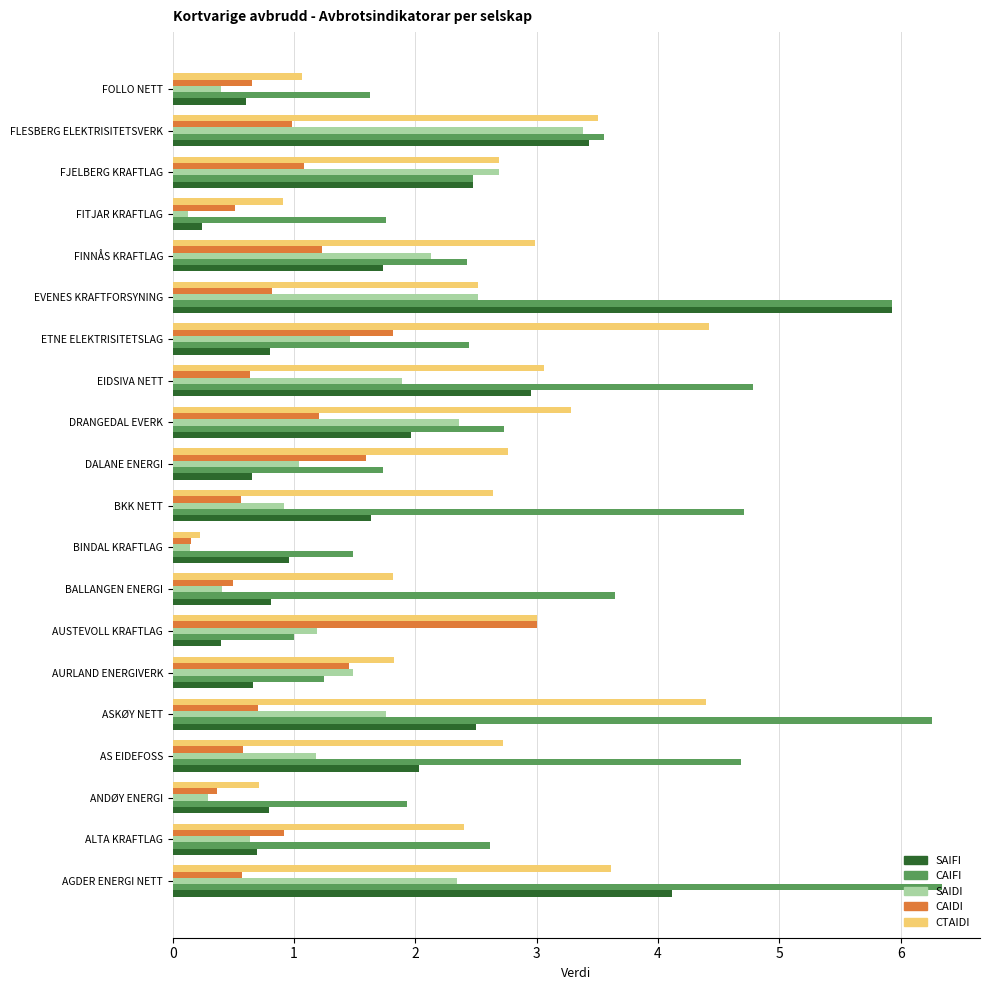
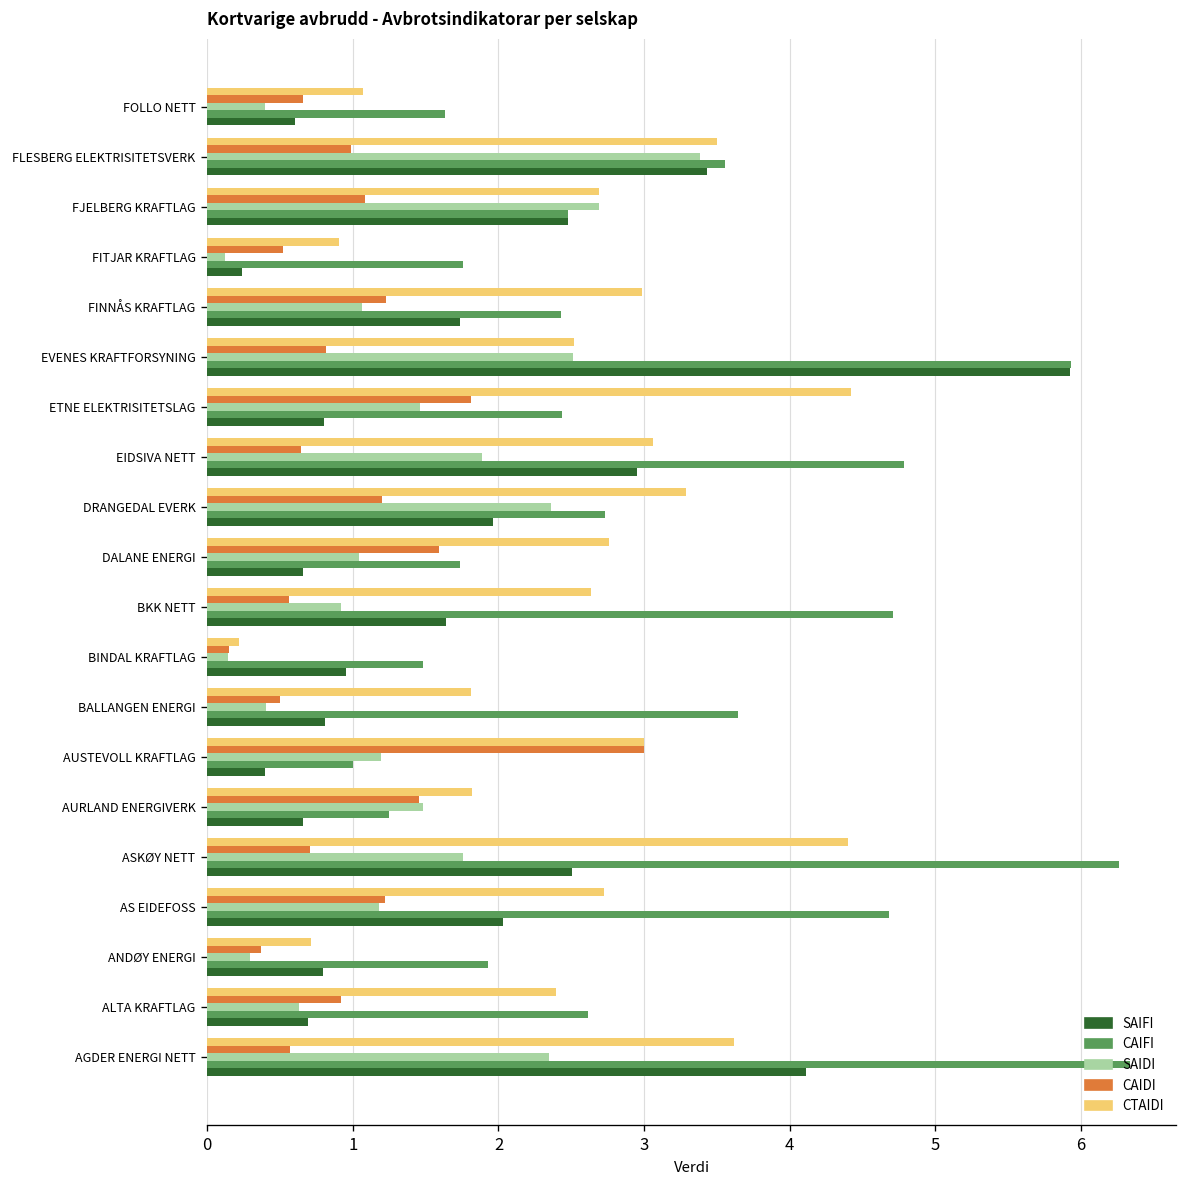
  {
    "SAIFI": {
      "FOLLO NETT": 0.60,
      "FLESBERG ELEKTRISITETSVERK": 3.43,
      "FJELBERG KRAFTLAG": 2.48,
      "FITJAR KRAFTLAG": 0.24,
      "FINNÅS KRAFTLAG": 1.73,
      "EVENES KRAFTFORSYNING": 5.93,
      "ETNE ELEKTRISITETSLAG": 0.80,
      "EIDSIVA NETT": 2.95,
      "DRANGEDAL EVERK": 1.96,
      "DALANE ENERGI": 0.66,
      "BKK NETT": 1.64,
      "BINDAL KRAFTLAG": 0.96,
      "BALLANGEN ENERGI": 0.81,
      "AUSTEVOLL KRAFTLAG": 0.40,
      "AURLAND ENERGIVERK": 0.66,
      "ASKØY NETT": 2.50,
      "AS EIDEFOSS": 2.03,
      "ANDØY ENERGI": 0.79,
      "ALTA KRAFTLAG": 0.69,
      "AGDER ENERGI NETT": 4.11
    },
    "CAIFI": {
      "FOLLO NETT": 1.63,
      "FLESBERG ELEKTRISITETSVERK": 3.56,
      "FJELBERG KRAFTLAG": 2.48,
      "FITJAR KRAFTLAG": 1.76,
      "FINNÅS KRAFTLAG": 2.43,
      "EVENES KRAFTFORSYNING": 5.93,
      "ETNE ELEKTRISITETSLAG": 2.44,
      "EIDSIVA NETT": 4.78,
      "DRANGEDAL EVERK": 2.73,
      "DALANE ENERGI": 1.73,
      "BKK NETT": 4.71,
      "BINDAL KRAFTLAG": 1.49,
      "BALLANGEN ENERGI": 3.64,
      "AUSTEVOLL KRAFTLAG": 1.00,
      "AURLAND ENERGIVERK": 1.25,
      "ASKØY NETT": 6.26,
      "AS EIDEFOSS": 4.68,
      "ANDØY ENERGI": 1.93,
      "ALTA KRAFTLAG": 2.62,
      "AGDER ENERGI NETT": 6.34
    },
    "SAIDI": {
      "FOLLO NETT": 0.39,
      "FLESBERG ELEKTRISITETSVERK": 3.38,
      "FJELBERG KRAFTLAG": 2.69,
      "FITJAR KRAFTLAG": 0.13,
-     "FINNÅS KRAFTLAG": 2.13,
+     "FINNÅS KRAFTLAG": 1.06,
      "EVENES KRAFTFORSYNING": 2.51,
      "ETNE ELEKTRISITETSLAG": 1.46,
      "EIDSIVA NETT": 1.89,
      "DRANGEDAL EVERK": 2.36,
      "DALANE ENERGI": 1.04,
      "BKK NETT": 0.92,
      "BINDAL KRAFTLAG": 0.14,
      "BALLANGEN ENERGI": 0.40,
      "AUSTEVOLL KRAFTLAG": 1.19,
      "AURLAND ENERGIVERK": 1.48,
      "ASKØY NETT": 1.76,
      "AS EIDEFOSS": 1.18,
      "ANDØY ENERGI": 0.29,
      "ALTA KRAFTLAG": 0.63,
      "AGDER ENERGI NETT": 2.35
    },
    "CAIDI": {
      "FOLLO NETT": 0.66,
      "FLESBERG ELEKTRISITETSVERK": 0.99,
      "FJELBERG KRAFTLAG": 1.09,
      "FITJAR KRAFTLAG": 0.52,
      "FINNÅS KRAFTLAG": 1.23,
      "EVENES KRAFTFORSYNING": 0.82,
      "ETNE ELEKTRISITETSLAG": 1.81,
      "EIDSIVA NETT": 0.64,
      "DRANGEDAL EVERK": 1.20,
      "DALANE ENERGI": 1.59,
      "BKK NETT": 0.56,
      "BINDAL KRAFTLAG": 0.15,
      "BALLANGEN ENERGI": 0.50,
      "AUSTEVOLL KRAFTLAG": 3.00,
      "AURLAND ENERGIVERK": 1.46,
      "ASKØY NETT": 0.70,
-     "AS EIDEFOSS": 0.58,
+     "AS EIDEFOSS": 1.22,
      "ANDØY ENERGI": 0.37,
      "ALTA KRAFTLAG": 0.92,
      "AGDER ENERGI NETT": 0.57
    },
    "CTAIDI": {
      "FOLLO NETT": 1.07,
      "FLESBERG ELEKTRISITETSVERK": 3.50,
      "FJELBERG KRAFTLAG": 2.69,
      "FITJAR KRAFTLAG": 0.91,
      "FINNÅS KRAFTLAG": 2.98,
      "EVENES KRAFTFORSYNING": 2.52,
      "ETNE ELEKTRISITETSLAG": 4.42,
      "EIDSIVA NETT": 3.06,
      "DRANGEDAL EVERK": 3.29,
      "DALANE ENERGI": 2.76,
      "BKK NETT": 2.64,
      "BINDAL KRAFTLAG": 0.22,
      "BALLANGEN ENERGI": 1.81,
      "AUSTEVOLL KRAFTLAG": 3.00,
      "AURLAND ENERGIVERK": 1.82,
      "ASKØY NETT": 4.40,
      "AS EIDEFOSS": 2.73,
      "ANDØY ENERGI": 0.71,
      "ALTA KRAFTLAG": 2.40,
      "AGDER ENERGI NETT": 3.62
    }
  }
